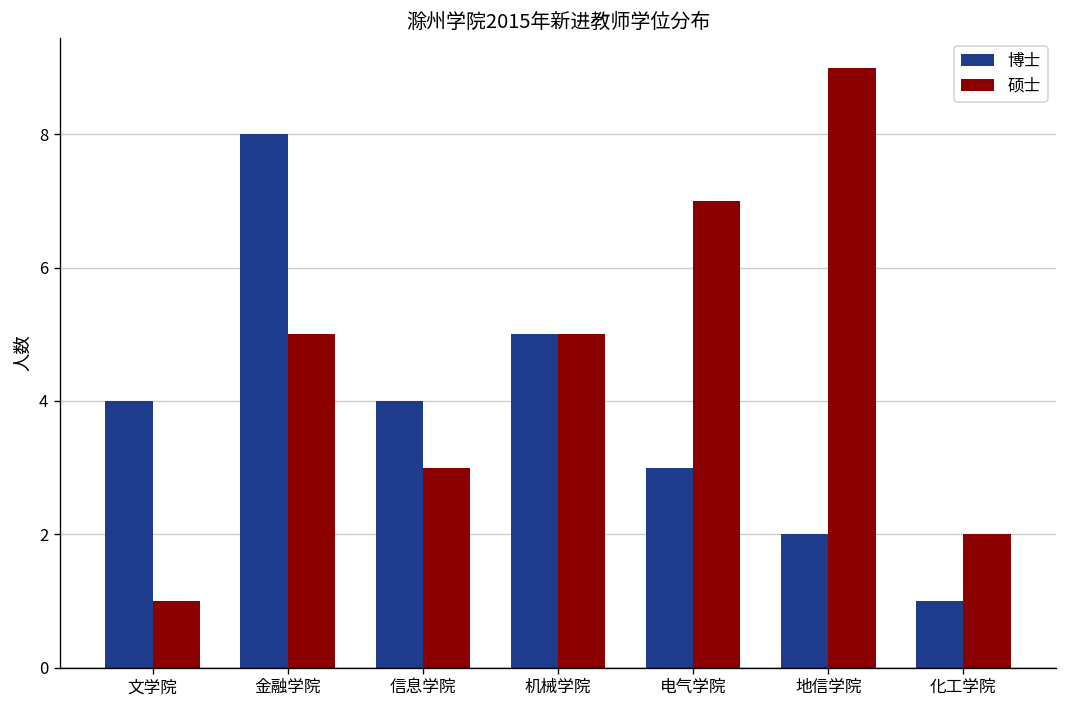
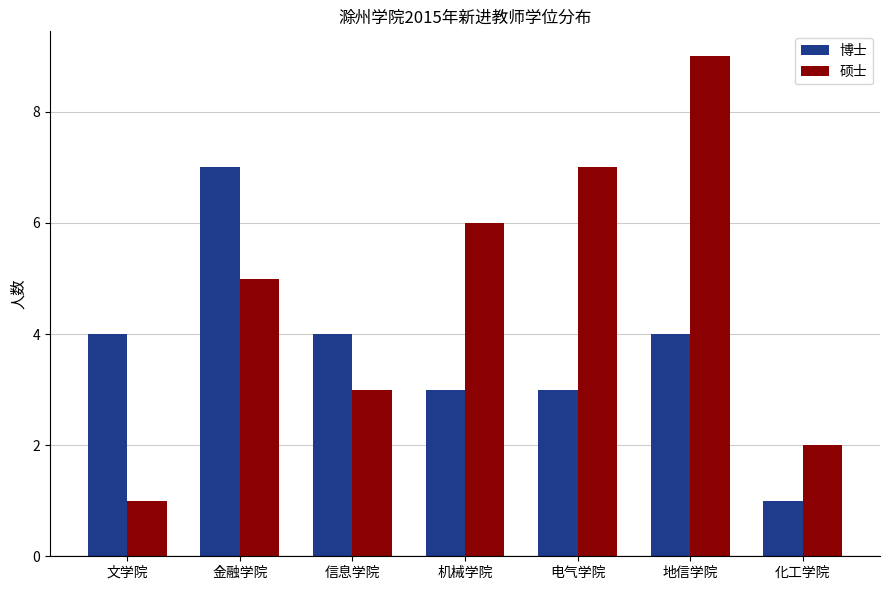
  {
    "博士": {
      "文学院": 4,
-     "金融学院": 8,
+     "金融学院": 7,
      "信息学院": 4,
-     "机械学院": 5,
+     "机械学院": 3,
      "电气学院": 3,
-     "地信学院": 2,
+     "地信学院": 4,
      "化工学院": 1
    },
    "硕士": {
      "文学院": 1,
      "金融学院": 5,
      "信息学院": 3,
-     "机械学院": 5,
+     "机械学院": 6,
      "电气学院": 7,
      "地信学院": 9,
      "化工学院": 2
    }
  }
